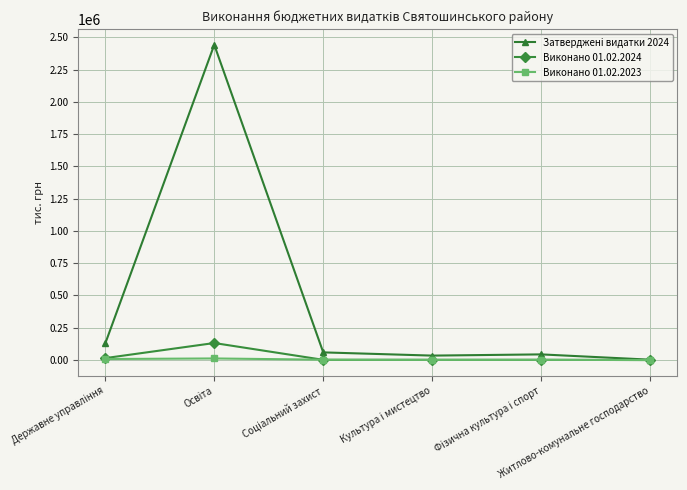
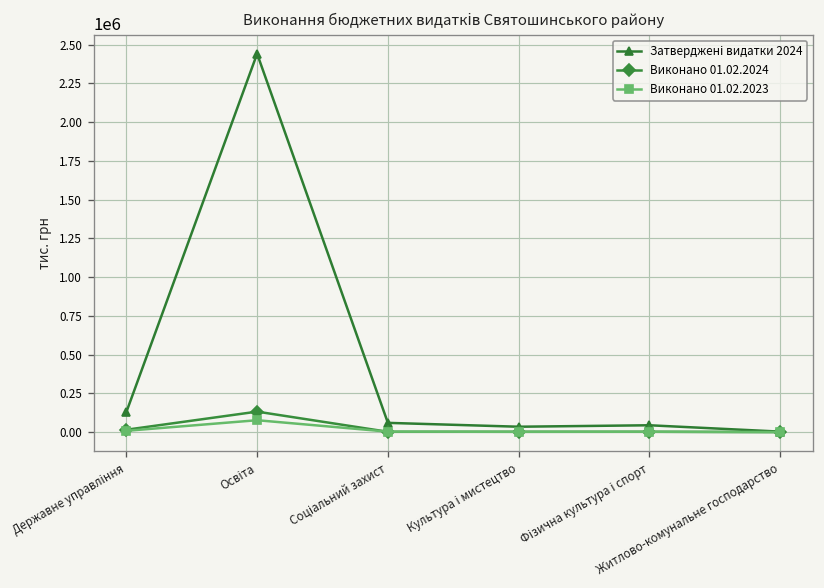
  {
    "Виконано 01.02.2023": {
-     "Освіта": 10000
+     "Освіта": 80000
    }
  }
